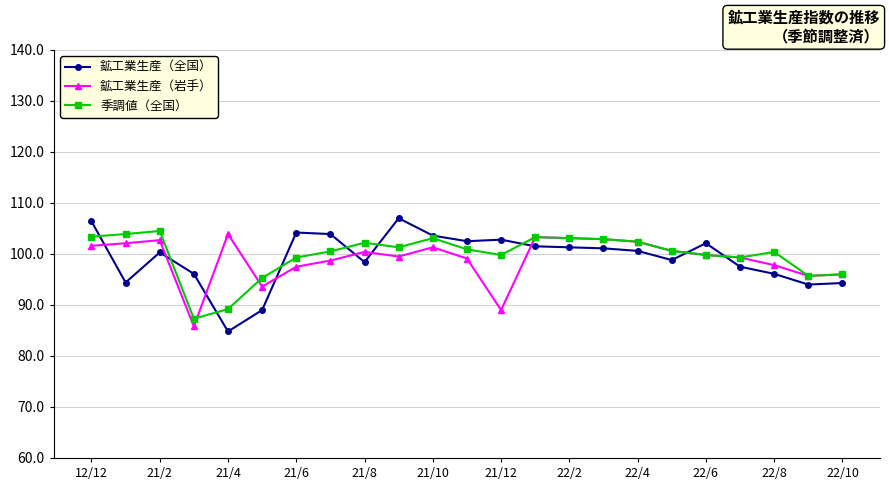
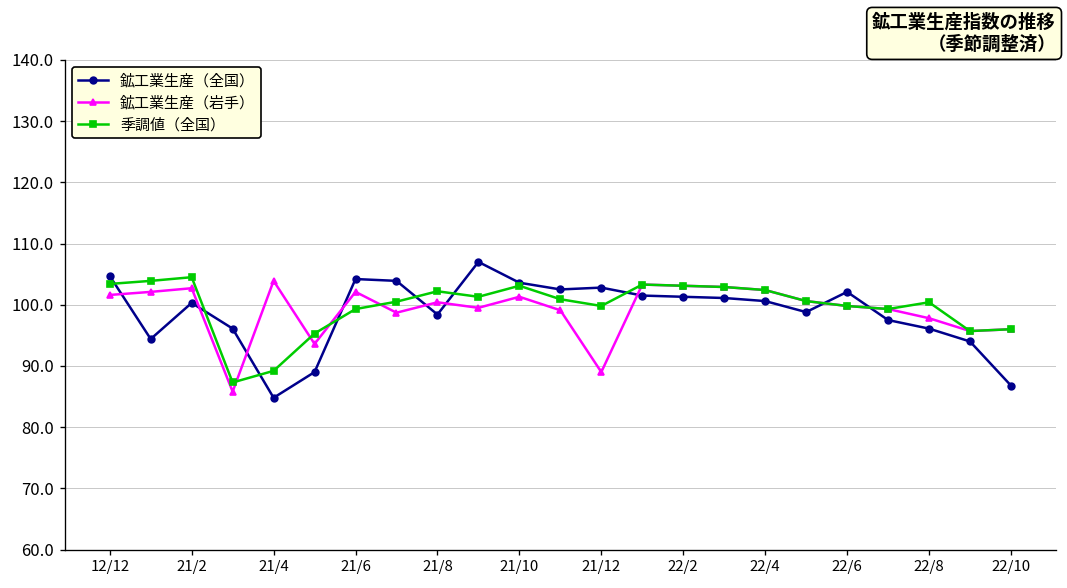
  {
    "鉱工業生産（全国）": {
-     "12/12": 106,
+     "12/12": 105,
      "21/2": 100,
      "21/4": 85,
      "21/6": 104,
      "21/8": 98,
      "21/12": 103,
      "22/2": 101,
      "22/4": 101,
      "22/6": 102,
      "22/8": 96,
-     "22/10": 94
+     "22/10": 87
    },
    "鉱工業生産（岩手）": {
      "12/12": 102,
      "21/2": 103,
      "21/4": 104,
-     "21/6": 98,
+     "21/6": 102,
      "21/8": 100,
      "21/10": 101,
      "21/12": 89,
      "22/8": 98
    },
    "季調値（全国）": {
      "12/12": 103,
      "21/2": 105,
      "21/4": 89,
      "21/6": 99,
      "21/8": 102,
      "21/12": 100,
      "22/8": 100
    }
  }
